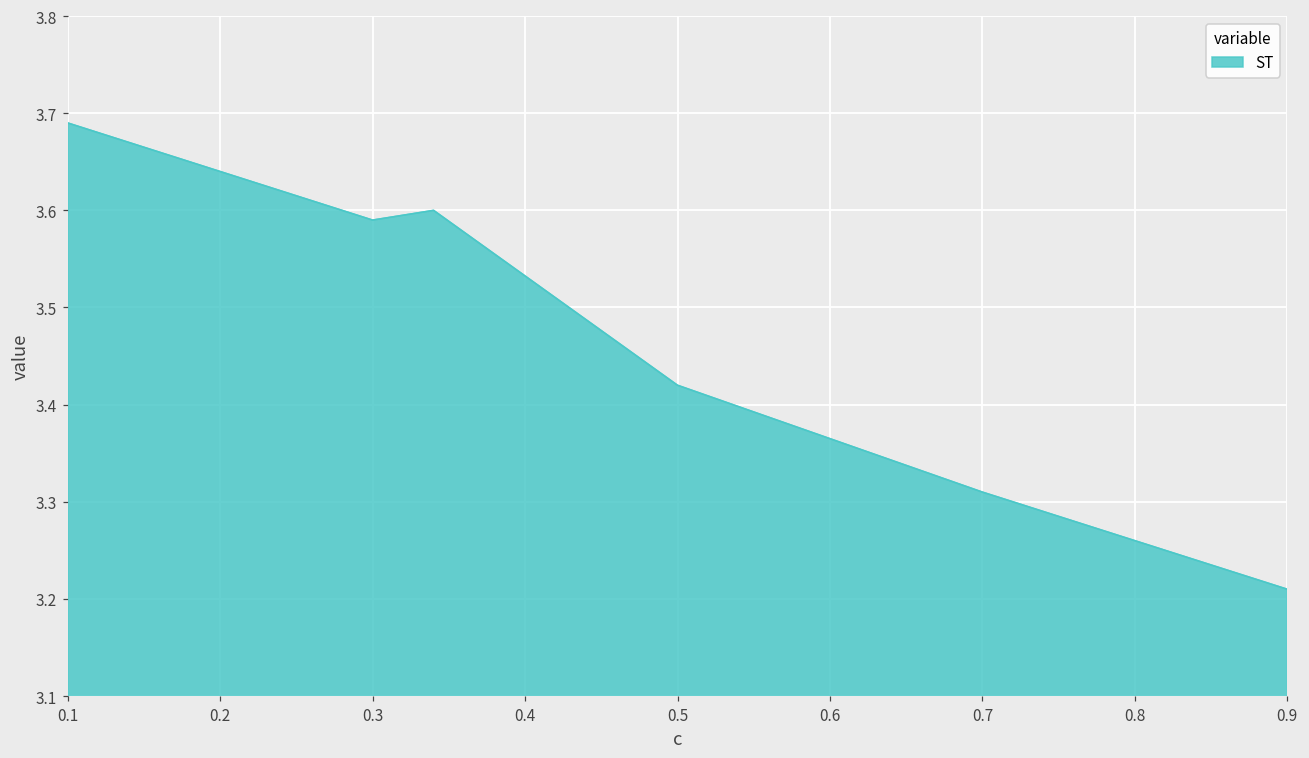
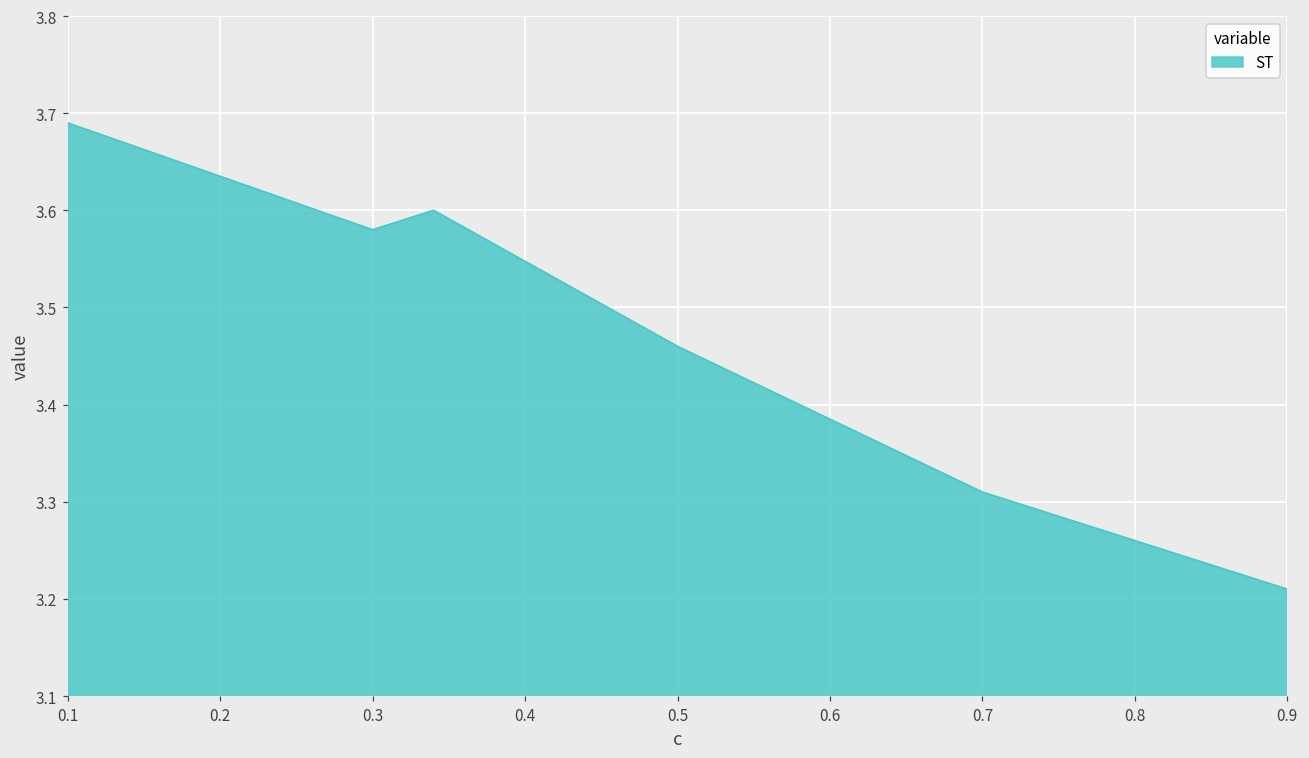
  {
    "0.1": 3.69,
-   "0.3": 3.59,
-   "0.5": 3.42,
+   "0.3": 3.58,
+   "0.5": 3.46,
    "0.7": 3.31,
    "0.9": 3.21
  }
